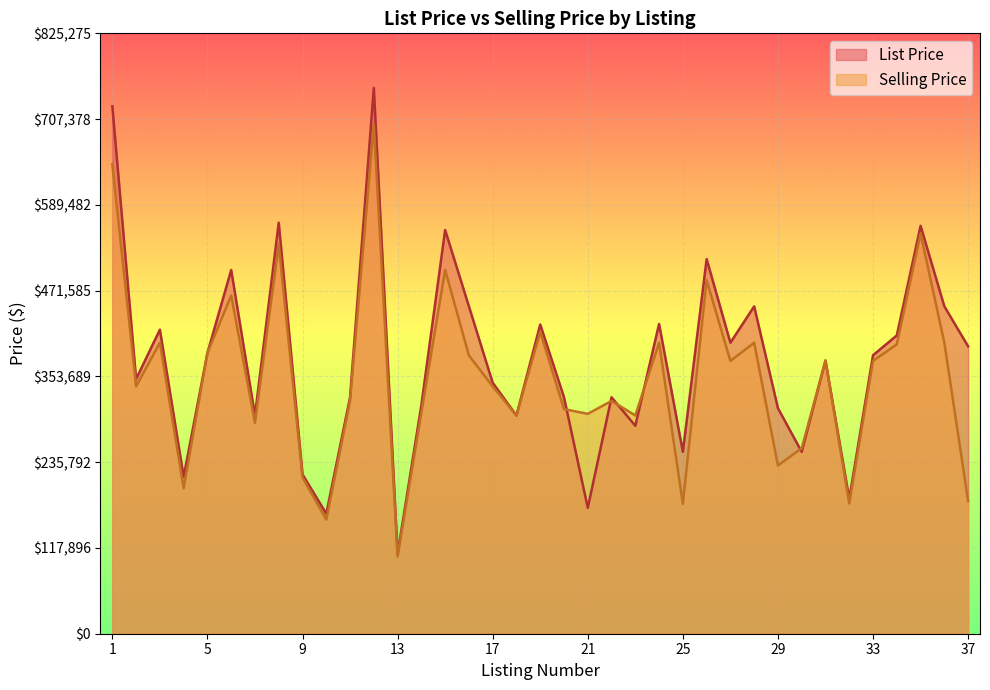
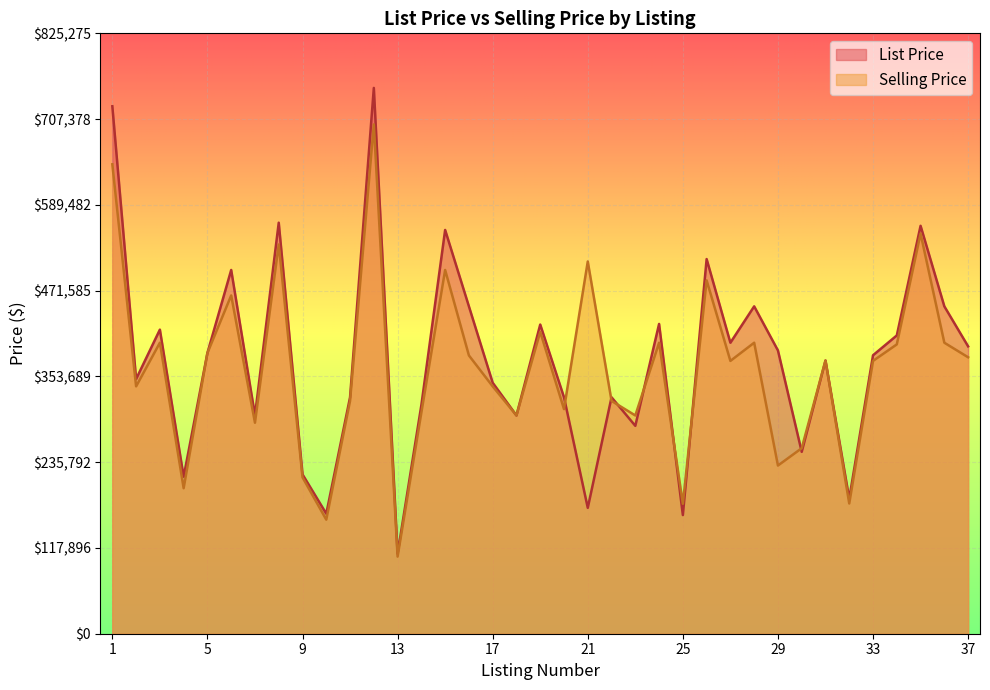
  {
    "List Price": {
      "1": "$730,000",
      "9": "$220,000",
      "13": "$110,000",
      "17": "$350,000",
      "21": "$170,000",
-     "25": "$250,000",
-     "29": "$310,000",
+     "25": "$160,000",
+     "29": "$390,000",
      "33": "$380,000",
      "37": "$400,000"
    },
    "Selling Price": {
      "1": "$650,000",
      "9": "$220,000",
      "13": "$110,000",
      "17": "$340,000",
-     "21": "$300,000",
+     "21": "$510,000",
      "25": "$180,000",
      "29": "$230,000",
      "33": "$380,000",
-     "37": "$180,000"
+     "37": "$380,000"
    }
  }
